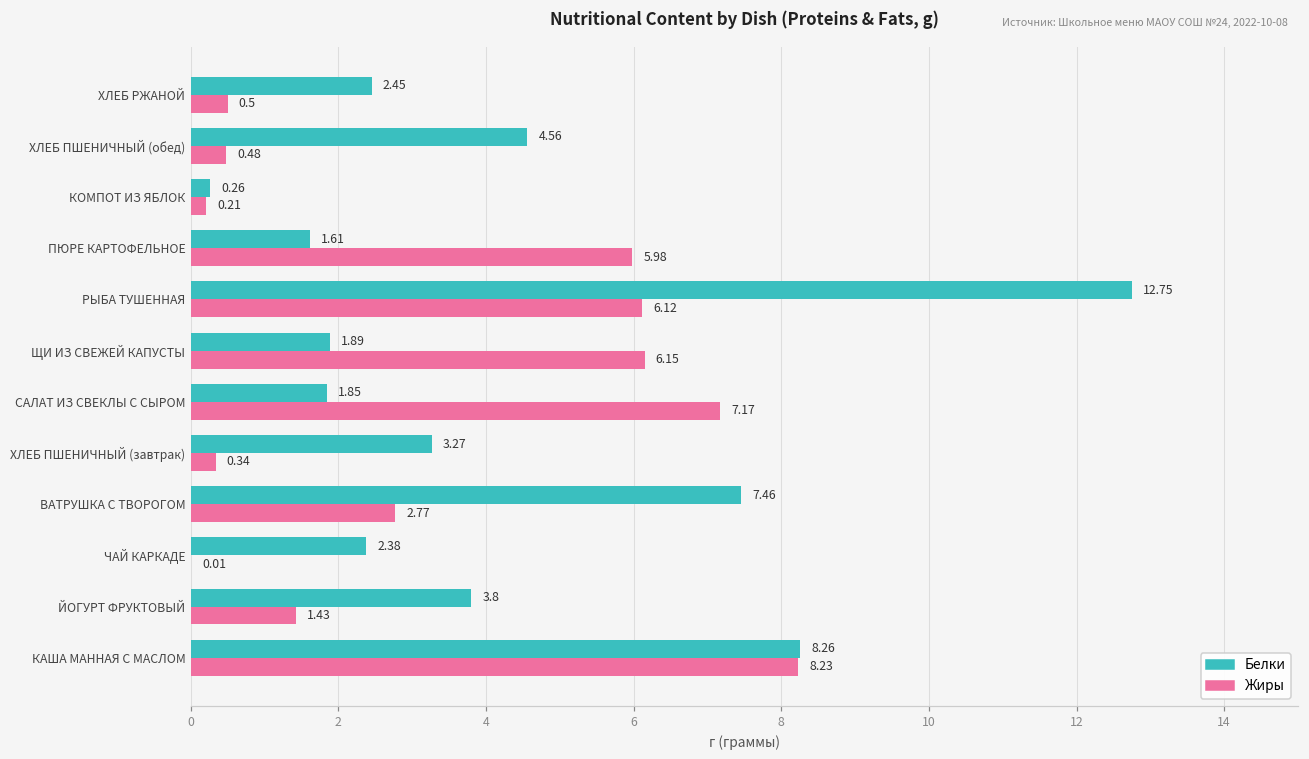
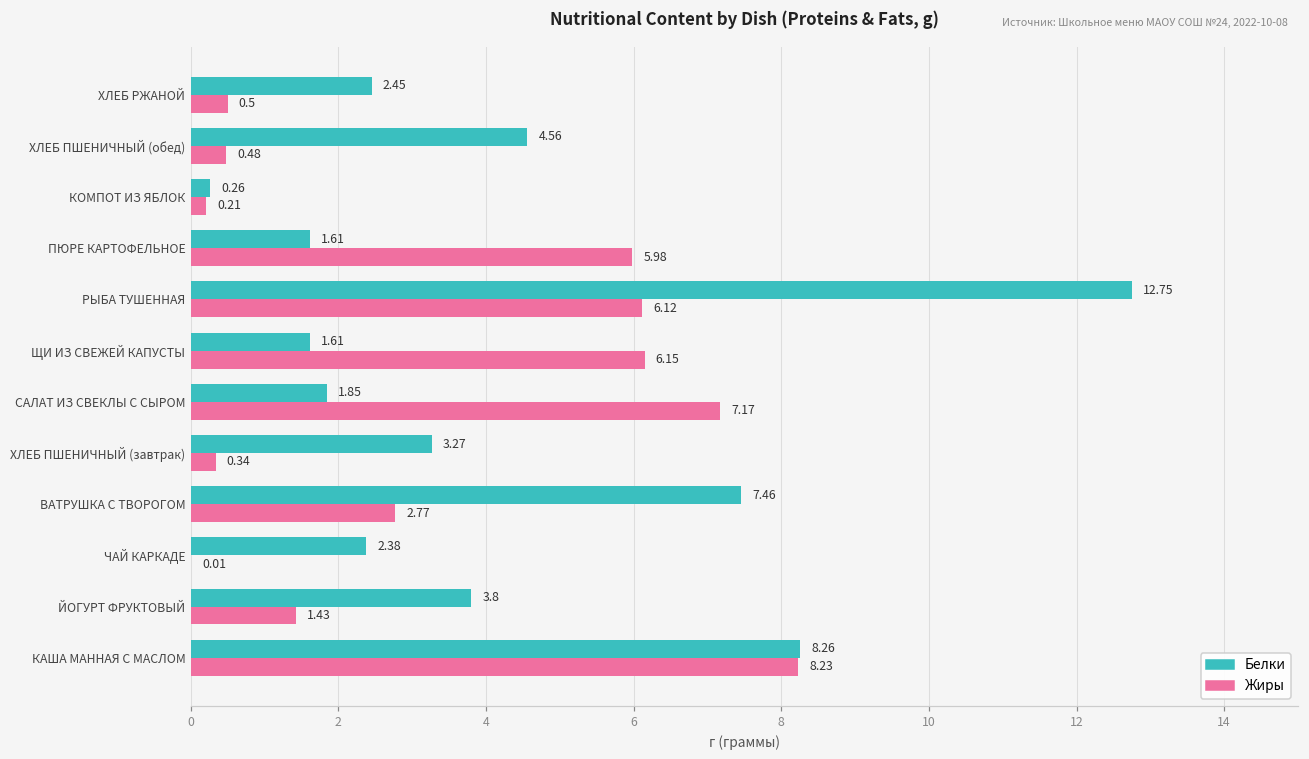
  {
    "Белки": {
      "ХЛЕБ РЖАНОЙ": 2.45,
      "ХЛЕБ ПШЕНИЧНЫЙ (обед)": 4.56,
      "КОМПОТ ИЗ ЯБЛОК": 0.26,
      "ПЮРЕ КАРТОФЕЛЬНОЕ": 1.61,
      "РЫБА ТУШЕННАЯ": 12.75,
-     "ЩИ ИЗ СВЕЖЕЙ КАПУСТЫ": 1.89,
+     "ЩИ ИЗ СВЕЖЕЙ КАПУСТЫ": 1.61,
      "САЛАТ ИЗ СВЕКЛЫ С СЫРОМ": 1.85,
      "ХЛЕБ ПШЕНИЧНЫЙ (завтрак)": 3.27,
      "ВАТРУШКА С ТВОРОГОМ": 7.46,
      "ЧАЙ КАРКАДЕ": 2.38,
      "ЙОГУРТ ФРУКТОВЫЙ": 3.8,
      "КАША МАННАЯ С МАСЛОМ": 8.26
    },
    "Жиры": {
      "ХЛЕБ РЖАНОЙ": 0.5,
      "ХЛЕБ ПШЕНИЧНЫЙ (обед)": 0.48,
      "КОМПОТ ИЗ ЯБЛОК": 0.21,
      "ПЮРЕ КАРТОФЕЛЬНОЕ": 5.98,
      "РЫБА ТУШЕННАЯ": 6.12,
      "ЩИ ИЗ СВЕЖЕЙ КАПУСТЫ": 6.15,
      "САЛАТ ИЗ СВЕКЛЫ С СЫРОМ": 7.17,
      "ХЛЕБ ПШЕНИЧНЫЙ (завтрак)": 0.34,
      "ВАТРУШКА С ТВОРОГОМ": 2.77,
      "ЧАЙ КАРКАДЕ": 0.01,
      "ЙОГУРТ ФРУКТОВЫЙ": 1.43,
      "КАША МАННАЯ С МАСЛОМ": 8.23
    }
  }
